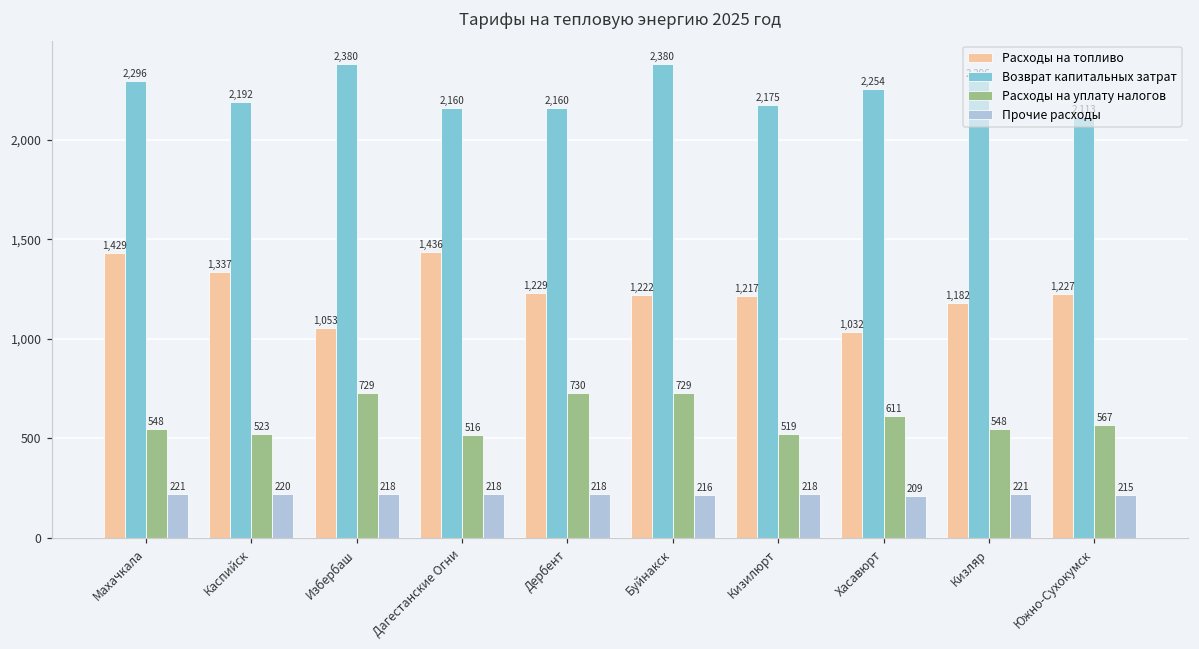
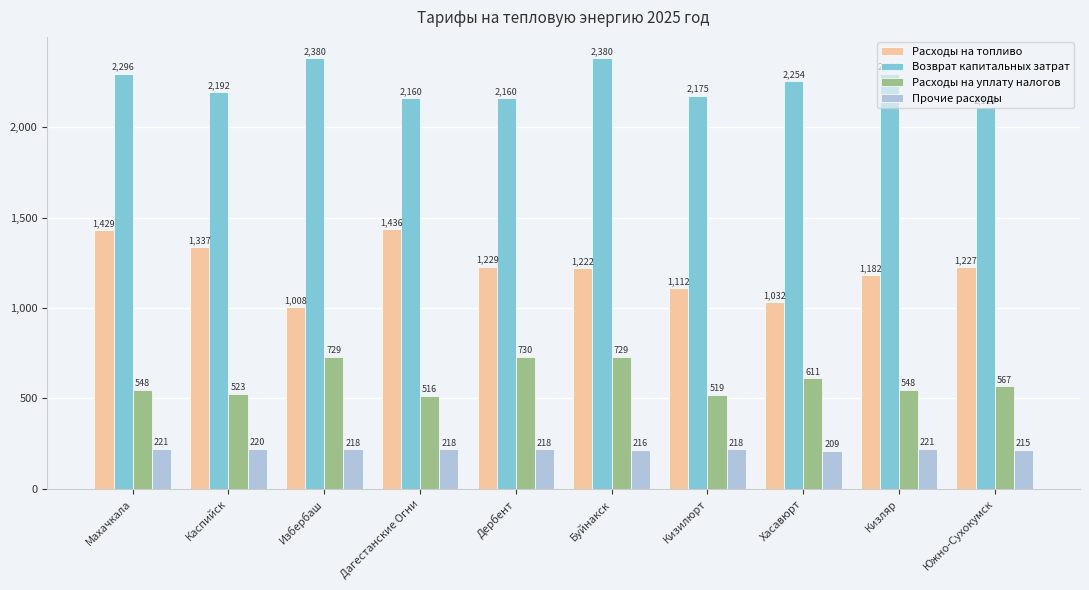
  {
    "Расходы на топливо": {
      "Махачкала": "1,429",
      "Каспийск": "1,337",
-     "Избербаш": "1,053",
+     "Избербаш": "1,008",
      "Дагестанские Огни": "1,436",
      "Дербент": "1,229",
      "Буйнакск": "1,222",
-     "Кизилюрт": "1,217",
+     "Кизилюрт": "1,112",
      "Хасавюрт": "1,032",
      "Кизляр": "1,182",
      "Южно-Сухокумск": "1,227"
    },
    "Расходы на уплату налогов": {
      "Махачкала": "548",
      "Каспийск": "523",
      "Избербаш": "729",
      "Дагестанские Огни": "516",
      "Дербент": "730",
      "Буйнакск": "729",
      "Кизилюрт": "519",
      "Хасавюрт": "611",
      "Кизляр": "548",
      "Южно-Сухокумск": "567"
    }
  }
